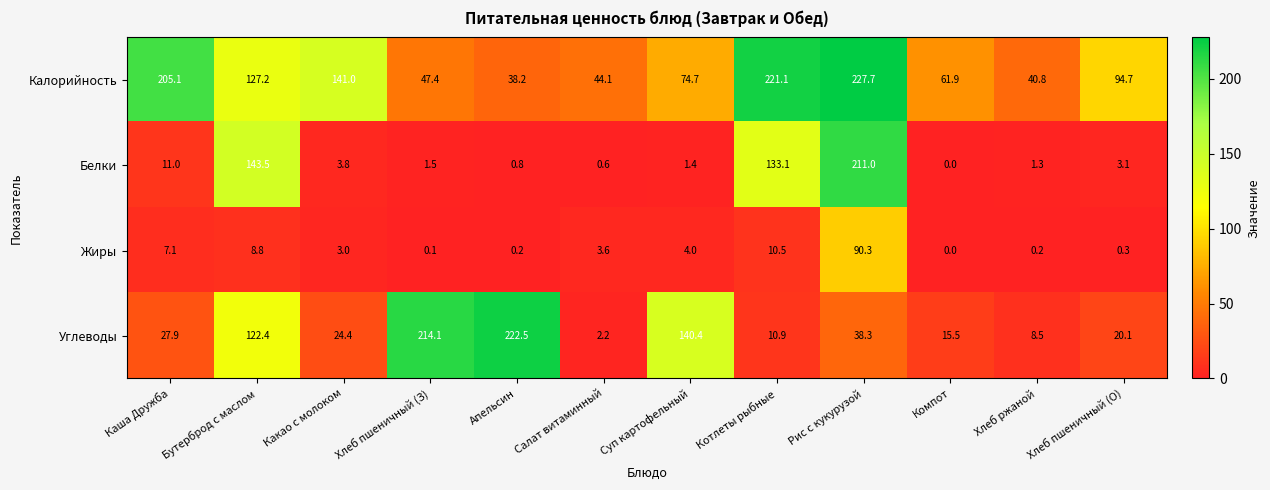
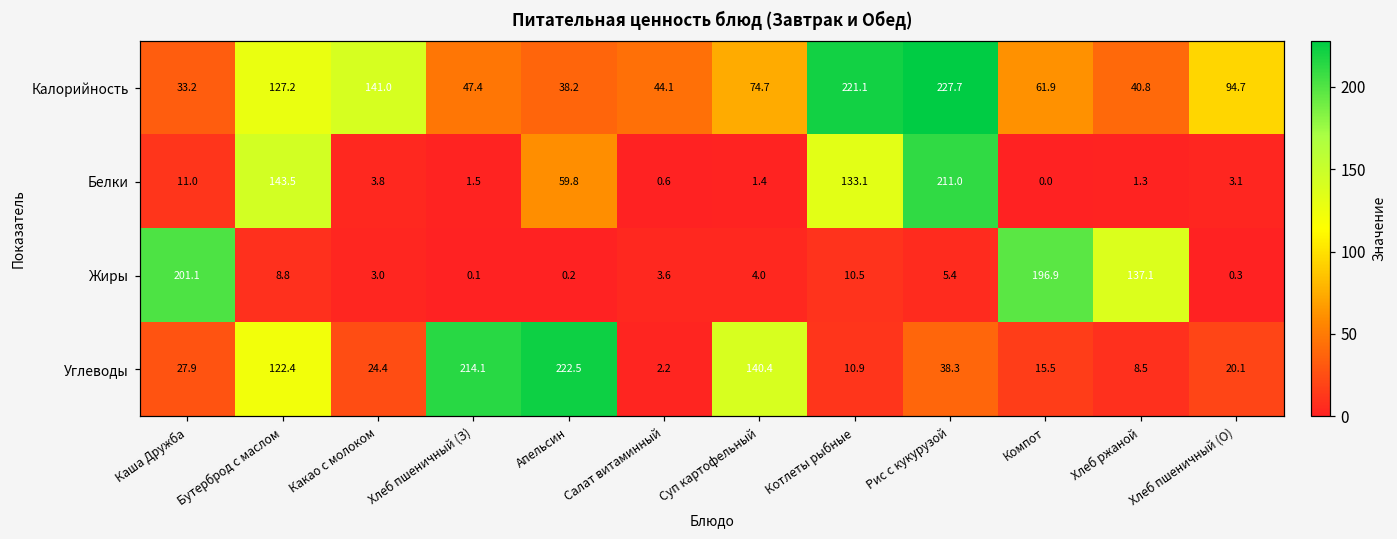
  {
    "Калорийность": {
-     "Каша Дружба": 205.1,
+     "Каша Дружба": 33.2,
      "Бутерброд с маслом": 127.2,
      "Какао с молоком": 141.0,
      "Хлеб пшеничный (З)": 47.4,
      "Апельсин": 38.2,
      "Салат витаминный": 44.1,
      "Суп картофельный": 74.7,
      "Котлеты рыбные": 221.1,
      "Рис с кукурузой": 227.7,
      "Компот": 61.9,
      "Хлеб ржаной": 40.8,
      "Хлеб пшеничный (О)": 94.7
    },
    "Белки": {
      "Каша Дружба": 11.0,
      "Бутерброд с маслом": 143.5,
      "Какао с молоком": 3.8,
      "Хлеб пшеничный (З)": 1.5,
-     "Апельсин": 0.8,
+     "Апельсин": 59.8,
      "Салат витаминный": 0.6,
      "Суп картофельный": 1.4,
      "Котлеты рыбные": 133.1,
      "Рис с кукурузой": 211.0,
      "Компот": 0.0,
      "Хлеб ржаной": 1.3,
      "Хлеб пшеничный (О)": 3.1
    },
    "Жиры": {
-     "Каша Дружба": 7.1,
+     "Каша Дружба": 201.1,
      "Бутерброд с маслом": 8.8,
      "Какао с молоком": 3.0,
      "Хлеб пшеничный (З)": 0.1,
      "Апельсин": 0.2,
      "Салат витаминный": 3.6,
      "Суп картофельный": 4.0,
      "Котлеты рыбные": 10.5,
-     "Рис с кукурузой": 90.3,
-     "Компот": 0.0,
-     "Хлеб ржаной": 0.2,
+     "Рис с кукурузой": 5.4,
+     "Компот": 196.9,
+     "Хлеб ржаной": 137.1,
      "Хлеб пшеничный (О)": 0.3
    },
    "Углеводы": {
      "Каша Дружба": 27.9,
      "Бутерброд с маслом": 122.4,
      "Какао с молоком": 24.4,
      "Хлеб пшеничный (З)": 214.1,
      "Апельсин": 222.5,
      "Салат витаминный": 2.2,
      "Суп картофельный": 140.4,
      "Котлеты рыбные": 10.9,
      "Рис с кукурузой": 38.3,
      "Компот": 15.5,
      "Хлеб ржаной": 8.5,
      "Хлеб пшеничный (О)": 20.1
    }
  }
